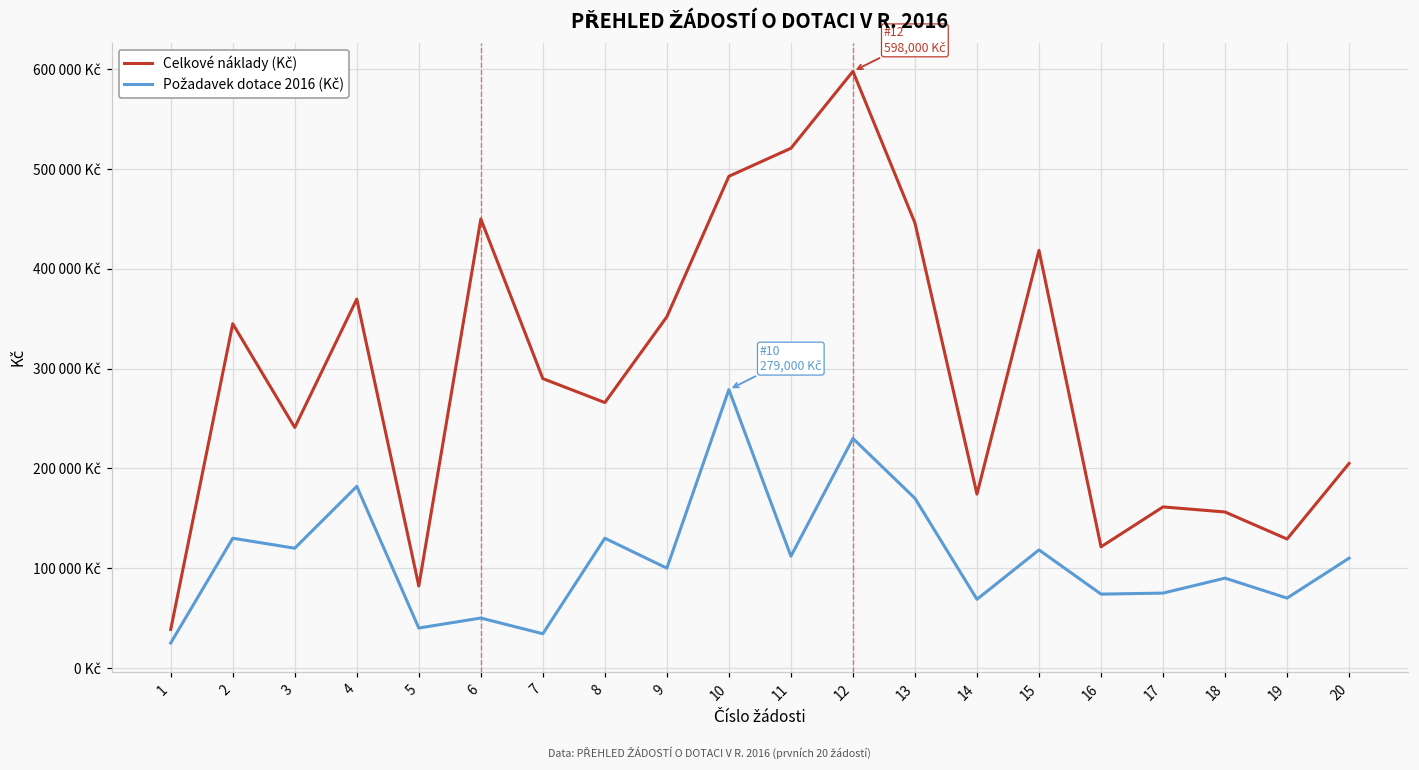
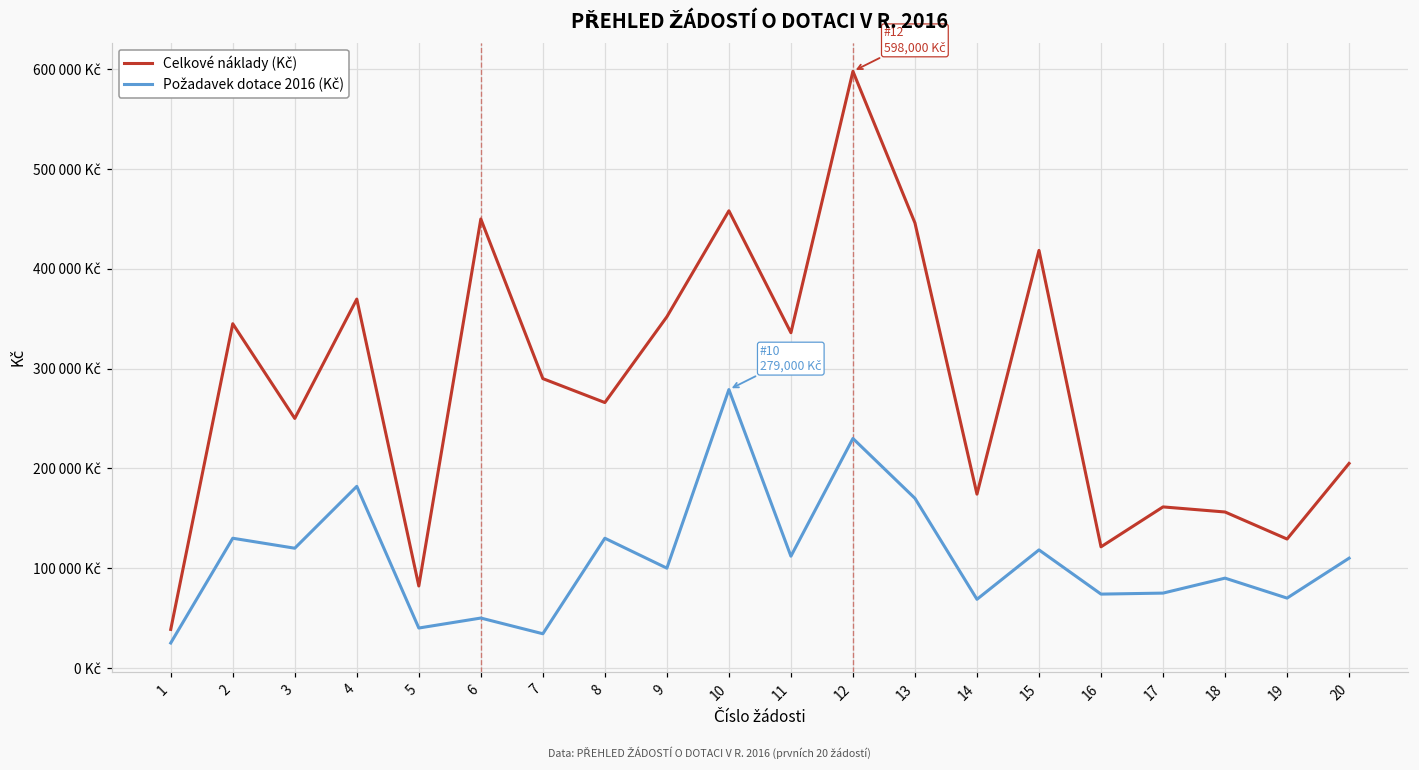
  {
    "Celkové náklady (Kč)": {
      "1": "40000 Kč",
      "2": "350000 Kč",
-     "3": "240000 Kč",
+     "3": "250000 Kč",
      "4": "370000 Kč",
      "5": "80000 Kč",
      "6": "450000 Kč",
      "7": "290000 Kč",
      "8": "270000 Kč",
      "9": "350000 Kč",
-     "10": "490000 Kč",
-     "11": "520000 Kč",
+     "10": "460000 Kč",
+     "11": "340000 Kč",
      "13": "450000 Kč",
      "14": "170000 Kč",
      "15": "420000 Kč",
      "16": "120000 Kč",
      "17": "160000 Kč",
      "18": "160000 Kč",
      "19": "130000 Kč",
      "20": "200000 Kč"
    },
    "Požadavek dotace 2016 (Kč)": {
      "1": "30000 Kč",
      "2": "130000 Kč",
      "3": "120000 Kč",
      "4": "180000 Kč",
      "5": "40000 Kč",
      "6": "50000 Kč",
      "7": "30000 Kč",
      "8": "130000 Kč",
      "9": "100000 Kč",
      "11": "110000 Kč",
      "12": "230000 Kč",
      "13": "170000 Kč",
      "14": "70000 Kč",
      "15": "120000 Kč",
      "16": "70000 Kč",
      "17": "80000 Kč",
      "18": "90000 Kč",
      "19": "70000 Kč",
      "20": "110000 Kč"
    }
  }
